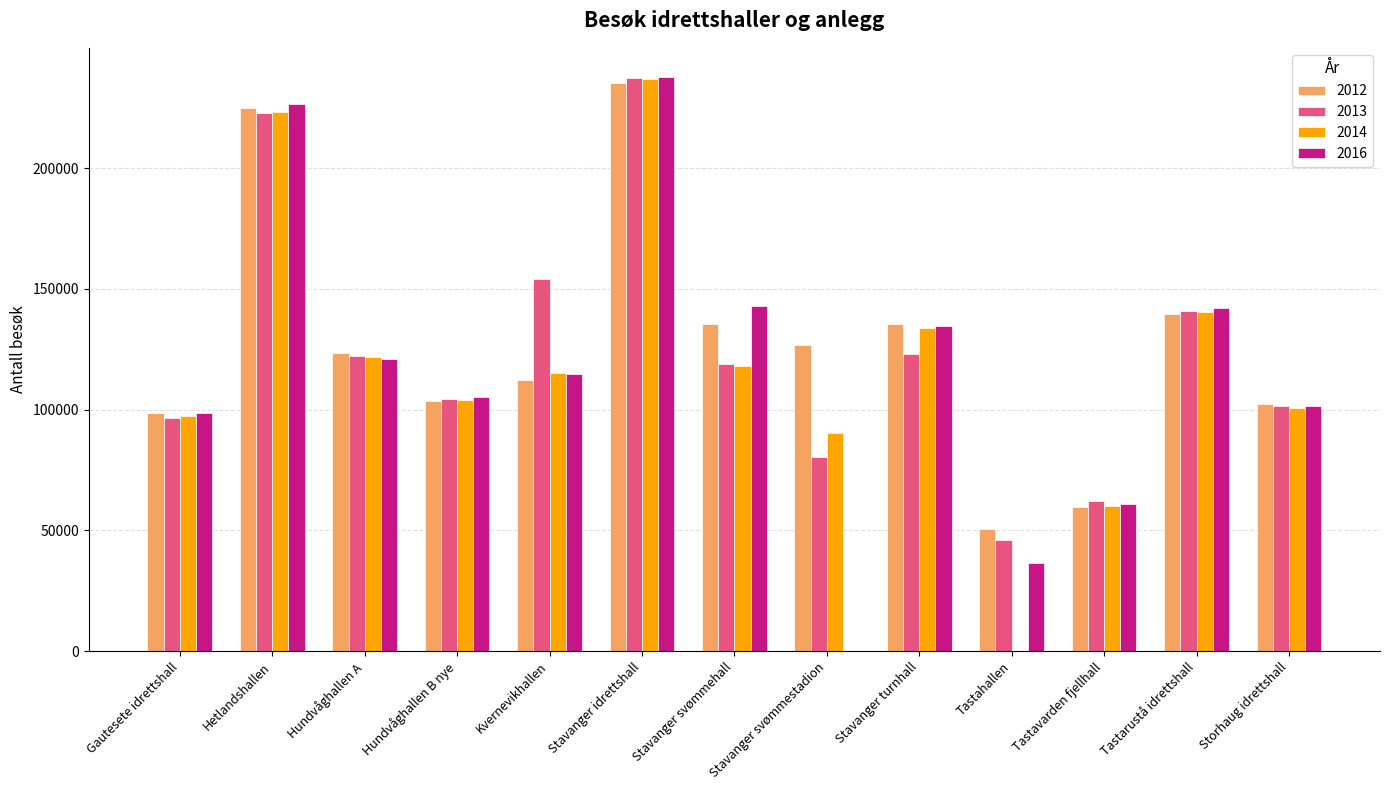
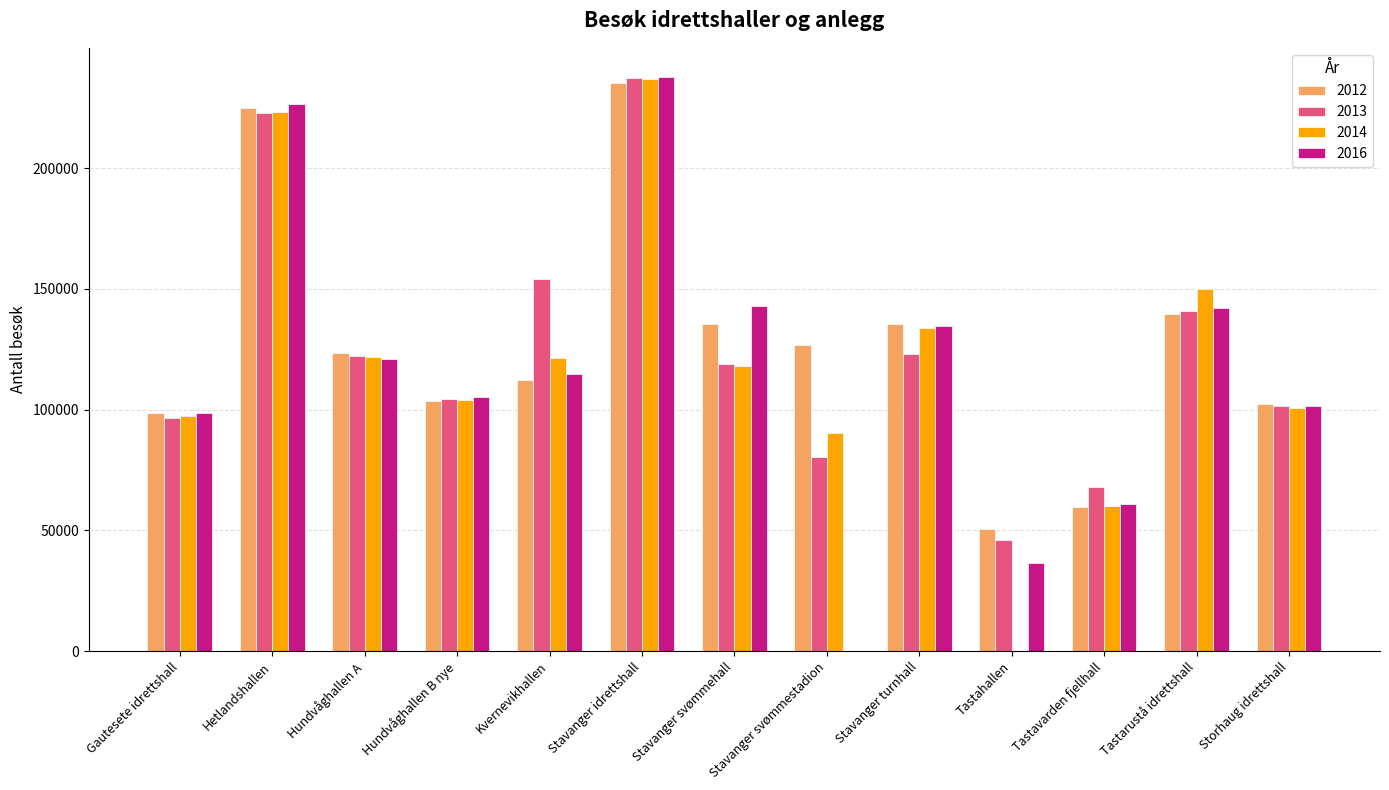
  {
    "2012": {
      "Gautesete idrettshall": 98000,
      "Hetlandshallen": 225000,
      "Hundvåghallen A": 124000,
      "Hundvåghallen B nye": 104000,
      "Kvernevikhallen": 112000,
      "Stavanger idrettshall": 235000,
      "Stavanger svømmehall": 136000,
      "Stavanger svømmestadion": 127000,
      "Stavanger turnhall": 135000,
      "Tastahallen": 51000,
      "Tastavarden fjellhall": 60000,
      "Tastarustå idrettshall": 140000,
      "Storhaug idrettshall": 102000
    },
    "2013": {
      "Gautesete idrettshall": 97000,
      "Hetlandshallen": 223000,
      "Hundvåghallen A": 122000,
      "Hundvåghallen B nye": 105000,
      "Kvernevikhallen": 154000,
      "Stavanger idrettshall": 237000,
      "Stavanger svømmehall": 119000,
      "Stavanger svømmestadion": 81000,
      "Stavanger turnhall": 123000,
      "Tastahallen": 46000,
-     "Tastavarden fjellhall": 62000,
+     "Tastavarden fjellhall": 68000,
      "Tastarustå idrettshall": 141000,
      "Storhaug idrettshall": 101000
    },
    "2014": {
      "Gautesete idrettshall": 97000,
      "Hetlandshallen": 223000,
      "Hundvåghallen A": 122000,
      "Hundvåghallen B nye": 104000,
-     "Kvernevikhallen": 115000,
+     "Kvernevikhallen": 122000,
      "Stavanger idrettshall": 237000,
      "Stavanger svømmehall": 118000,
      "Stavanger svømmestadion": 90000,
      "Stavanger turnhall": 134000,
      "Tastahallen": 0,
      "Tastavarden fjellhall": 60000,
-     "Tastarustå idrettshall": 141000,
+     "Tastarustå idrettshall": 150000,
      "Storhaug idrettshall": 101000
    },
    "2016": {
      "Gautesete idrettshall": 98000,
      "Hetlandshallen": 227000,
      "Hundvåghallen A": 121000,
      "Hundvåghallen B nye": 105000,
      "Kvernevikhallen": 115000,
      "Stavanger idrettshall": 238000,
      "Stavanger svømmehall": 143000,
      "Stavanger svømmestadion": 0,
      "Stavanger turnhall": 134000,
      "Tastahallen": 37000,
      "Tastavarden fjellhall": 61000,
      "Tastarustå idrettshall": 142000,
      "Storhaug idrettshall": 102000
    }
  }
